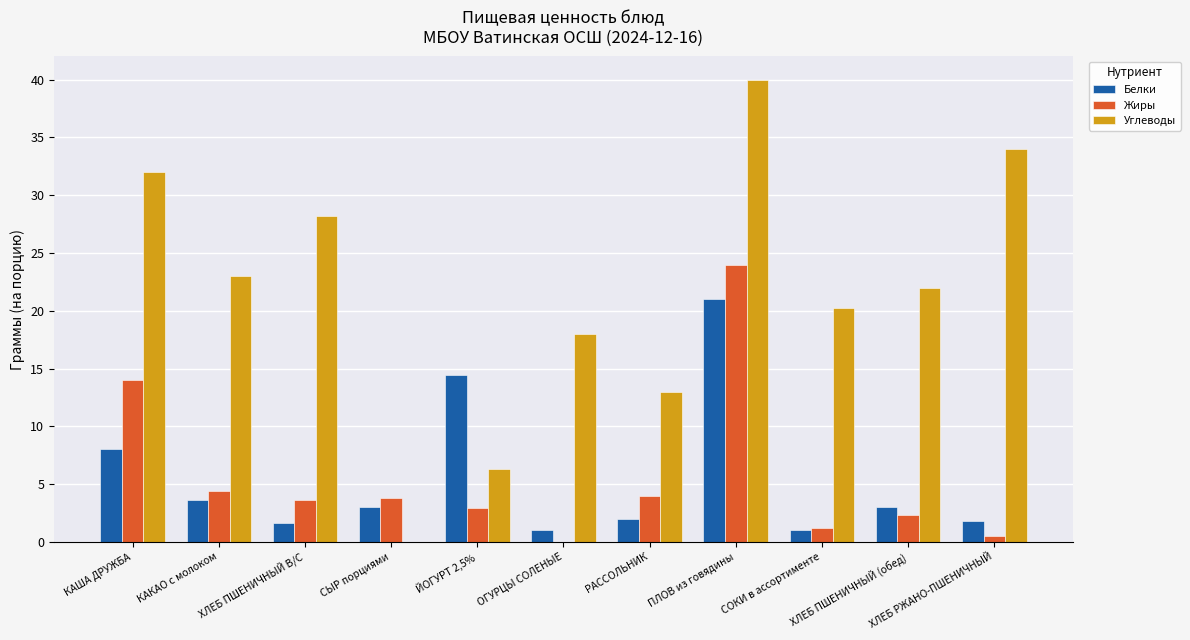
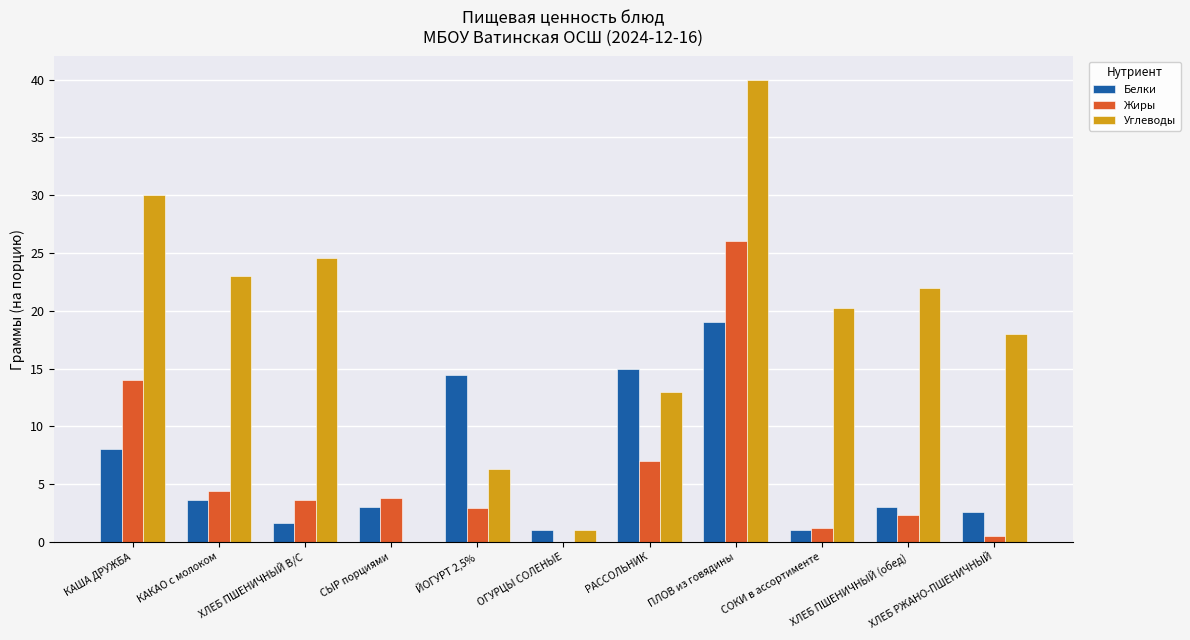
  {
    "Белки": {
      "КАША ДРУЖБА": 8.0,
      "КАКАО с молоком": 3.6,
      "ХЛЕБ ПШЕНИЧНЫЙ В/С": 1.6,
      "СЫР порциями": 3.0,
      "ЙОГУРТ 2,5%": 14.4,
      "ОГУРЦЫ СОЛЕНЫЕ": 1.0,
-     "РАССОЛЬНИК": 2,
-     "ПЛОВ из говядины": 21,
+     "РАССОЛЬНИК": 15,
+     "ПЛОВ из говядины": 19,
      "СОКИ в ассортименте": 1.0,
      "ХЛЕБ ПШЕНИЧНЫЙ (обед)": 3.0,
-     "ХЛЕБ РЖАНО-ПШЕНИЧНЫЙ": 1.8
+     "ХЛЕБ РЖАНО-ПШЕНИЧНЫЙ": 2.6
    },
    "Жиры": {
      "КАША ДРУЖБА": 14,
      "КАКАО с молоком": 4.4,
      "ХЛЕБ ПШЕНИЧНЫЙ В/С": 3.6,
      "СЫР порциями": 4,
      "ЙОГУРТ 2,5%": 3,
      "ОГУРЦЫ СОЛЕНЫЕ": 0,
-     "РАССОЛЬНИК": 4,
-     "ПЛОВ из говядины": 24,
+     "РАССОЛЬНИК": 7,
+     "ПЛОВ из говядины": 26,
      "СОКИ в ассортименте": 1,
      "ХЛЕБ ПШЕНИЧНЫЙ (обед)": 2.3,
      "ХЛЕБ РЖАНО-ПШЕНИЧНЫЙ": 0.5
    },
    "Углеводы": {
-     "КАША ДРУЖБА": 32,
+     "КАША ДРУЖБА": 30,
      "КАКАО с молоком": 23.0,
-     "ХЛЕБ ПШЕНИЧНЫЙ В/С": 28.2,
+     "ХЛЕБ ПШЕНИЧНЫЙ В/С": 24.6,
      "СЫР порциями": 0.0,
      "ЙОГУРТ 2,5%": 6.3,
-     "ОГУРЦЫ СОЛЕНЫЕ": 18,
+     "ОГУРЦЫ СОЛЕНЫЕ": 1,
      "РАССОЛЬНИК": 13.0,
      "ПЛОВ из говядины": 40.0,
      "СОКИ в ассортименте": 20.2,
      "ХЛЕБ ПШЕНИЧНЫЙ (обед)": 22.0,
-     "ХЛЕБ РЖАНО-ПШЕНИЧНЫЙ": 34
+     "ХЛЕБ РЖАНО-ПШЕНИЧНЫЙ": 18
    }
  }
